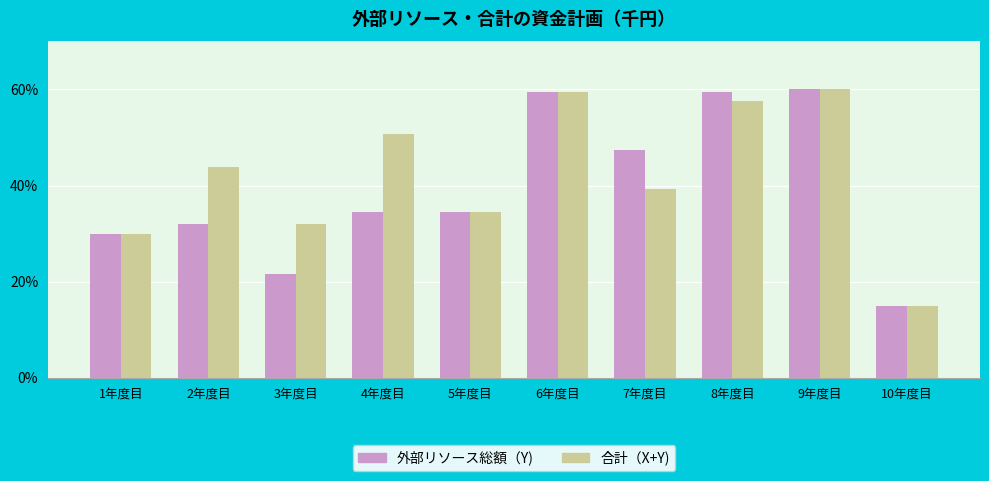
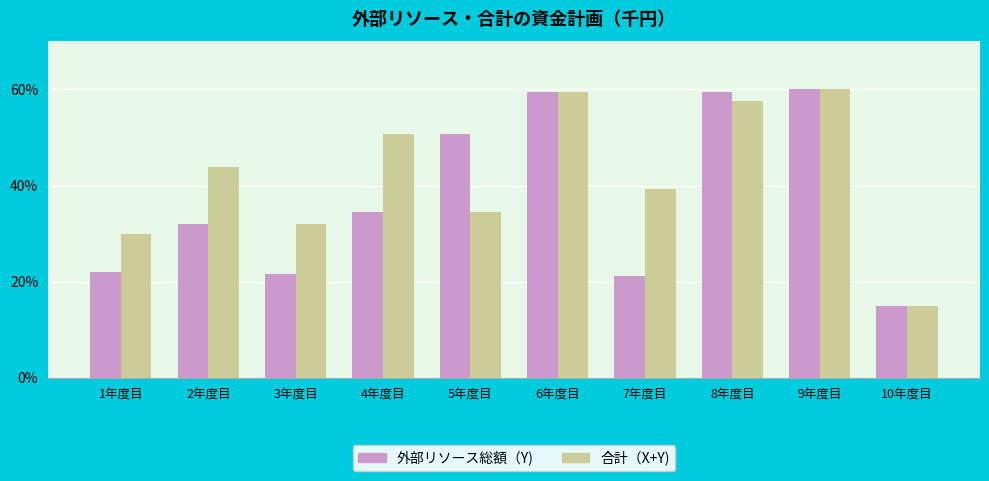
  {
    "外部リソース総額（Y)": {
-     "1年度目": "30%",
+     "1年度目": "22%",
      "2年度目": "32%",
      "3年度目": "22%",
      "4年度目": "35%",
-     "5年度目": "35%",
+     "5年度目": "51%",
      "6年度目": "60%",
-     "7年度目": "48%",
+     "7年度目": "21%",
      "8年度目": "60%",
      "9年度目": "60%",
      "10年度目": "15%"
    },
    "合計（X+Y)": {
      "1年度目": "30%",
      "2年度目": "44%",
      "3年度目": "32%",
      "4年度目": "51%",
      "5年度目": "35%",
      "6年度目": "60%",
      "7年度目": "39%",
      "8年度目": "58%",
      "9年度目": "60%",
      "10年度目": "15%"
    }
  }
